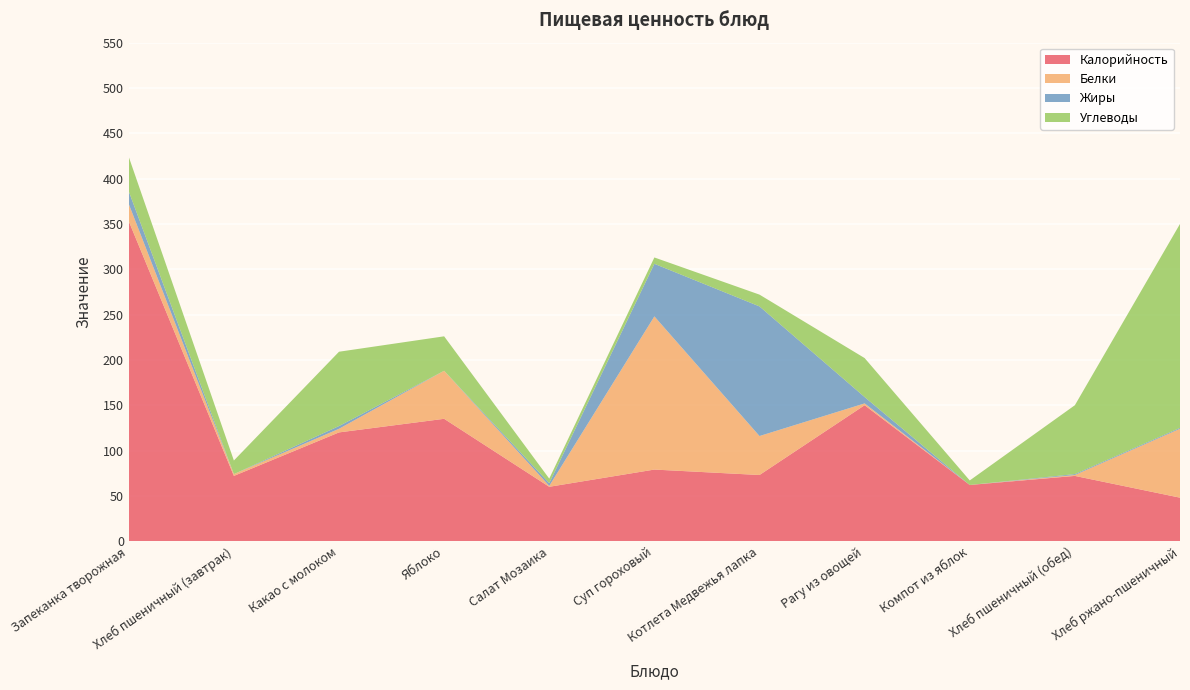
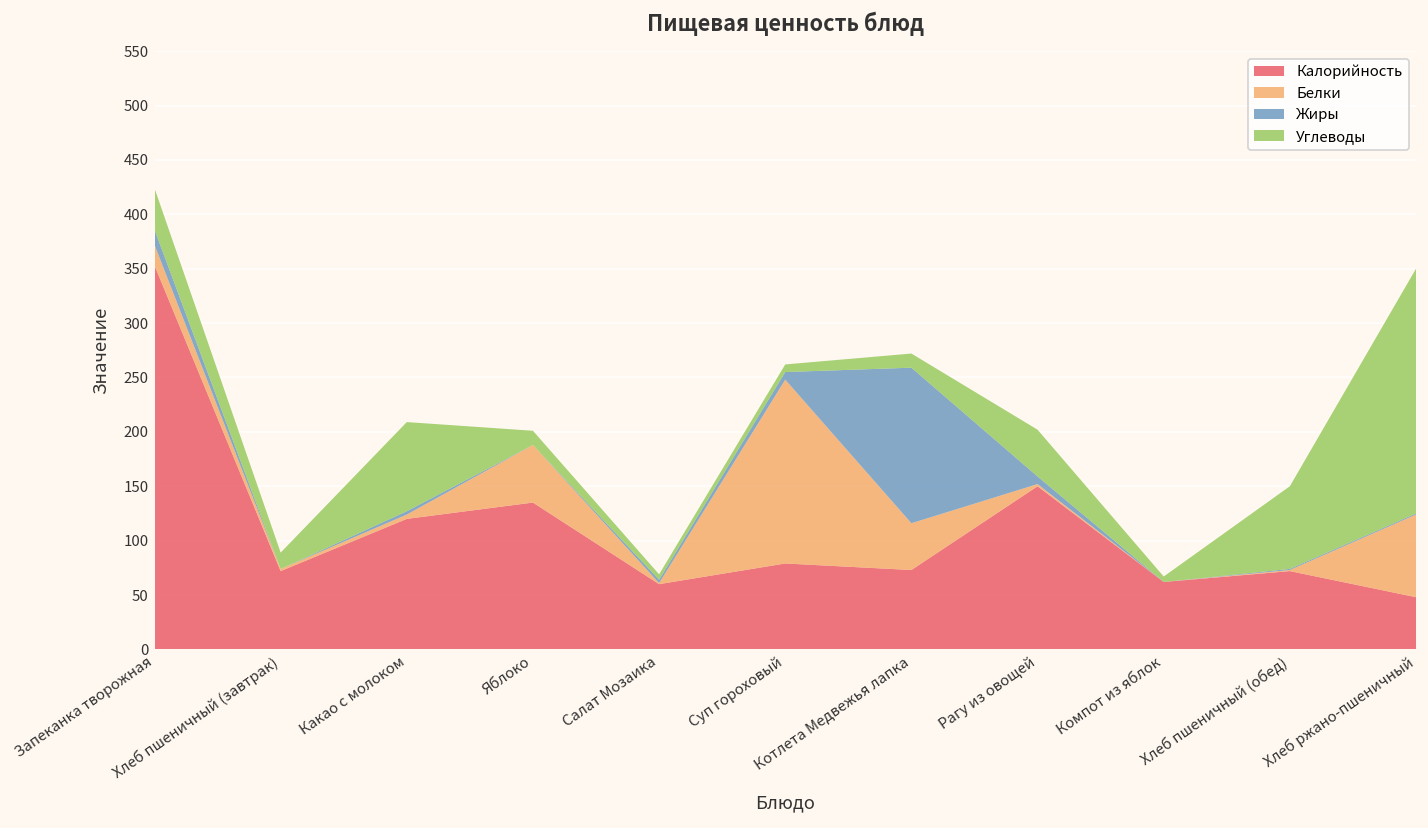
  {
    "Калорийность": {
      "Запеканка творожная": 350,
      "Какао с молоком": 120,
      "Яблоко": 140,
      "Суп гороховый": 80,
      "Котлета Медвежья лапка": 70,
      "Хлеб ржано-пшеничный": 50
    },
    "Белки": {
      "Запеканка творожная": 20,
      "Какао с молоком": 0,
      "Суп гороховый": 170,
      "Котлета Медвежья лапка": 40
    },
    "Жиры": {
      "Запеканка творожная": 10,
      "Какао с молоком": 0,
      "Салат Мозаика": 0,
-     "Суп гороховый": 60,
+     "Суп гороховый": 10,
      "Котлета Медвежья лапка": 140,
      "Рагу из овощей": 10
    },
    "Углеводы": {
      "Запеканка творожная": 40,
      "Хлеб пшеничный (завтрак)": 20,
      "Какао с молоком": 80,
-     "Яблоко": 40,
+     "Яблоко": 10,
      "Салат Мозаика": 10,
      "Суп гороховый": 10,
      "Котлета Медвежья лапка": 10,
      "Рагу из овощей": 40,
      "Компот из яблок": 10,
      "Хлеб пшеничный (обед)": 80,
      "Хлеб ржано-пшеничный": 230
    }
  }
